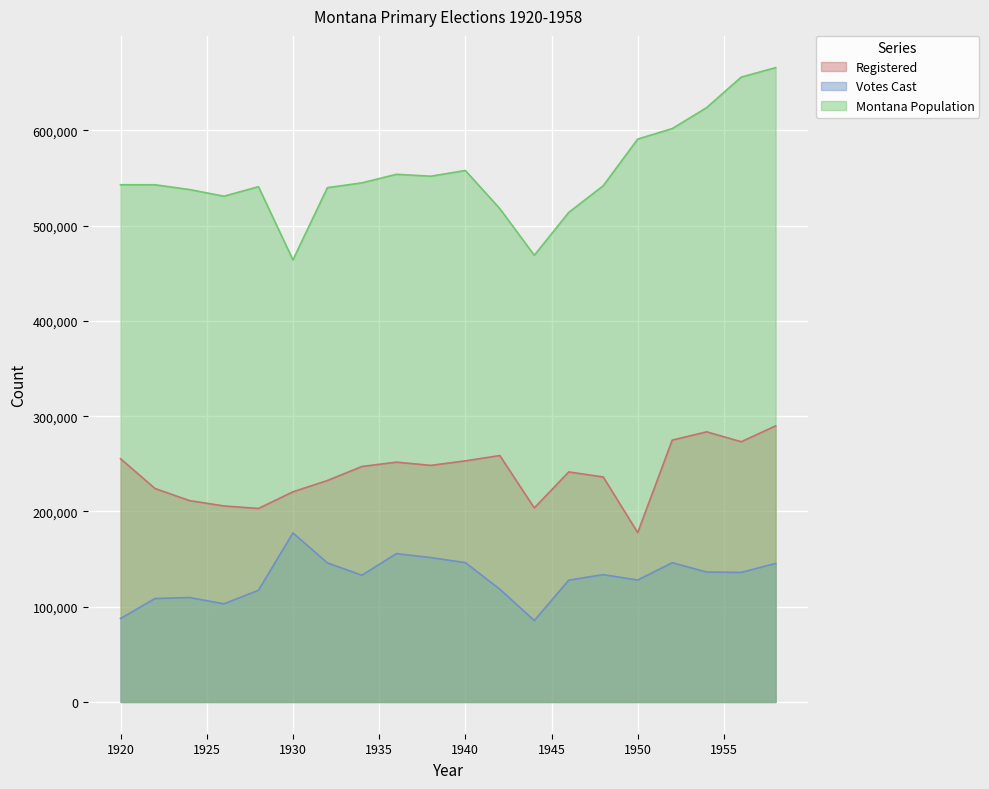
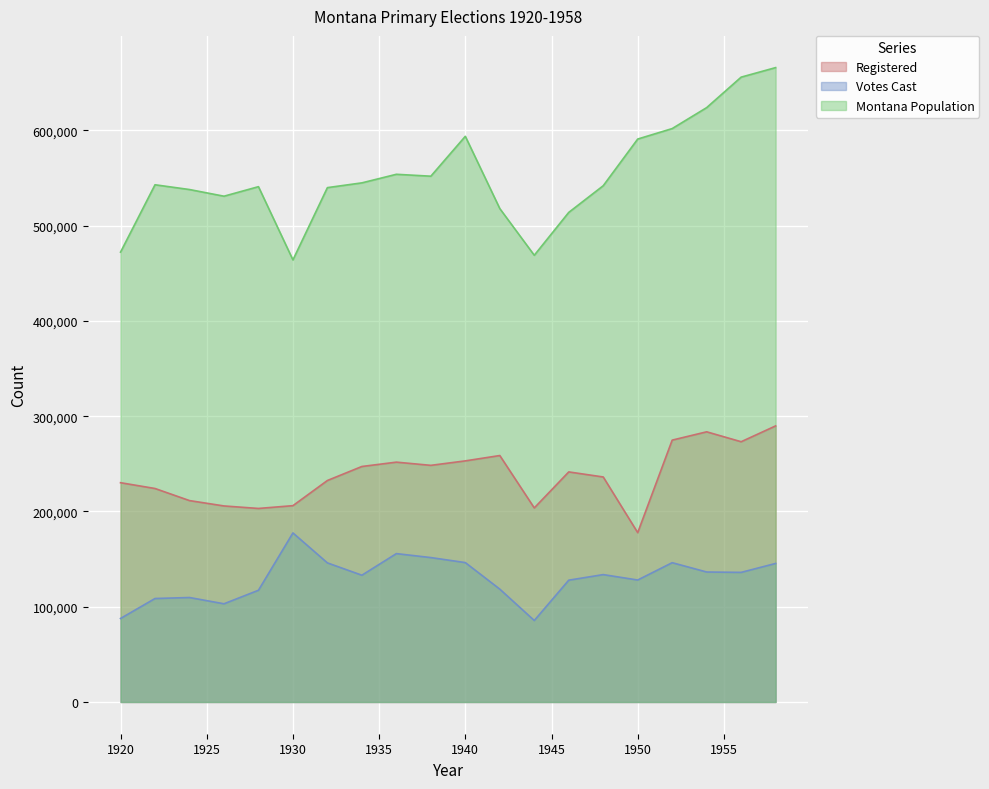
  {
    "Registered": {
-     "1920": "260,000",
-     "1930": "220,000",
+     "1920": "230,000",
+     "1930": "210,000",
      "1940": "250,000",
      "1950": "180,000"
    },
    "Votes Cast": {
      "1920": "90,000",
      "1930": "180,000",
      "1940": "150,000",
      "1950": "130,000"
    },
    "Montana Population": {
-     "1920": "540,000",
+     "1920": "470,000",
      "1930": "460,000",
-     "1940": "560,000",
+     "1940": "590,000",
      "1950": "590,000"
    }
  }
